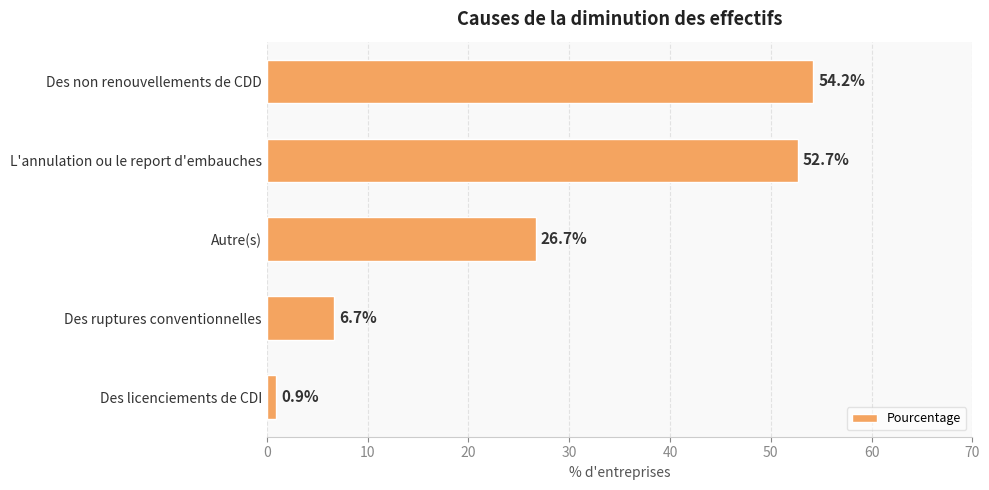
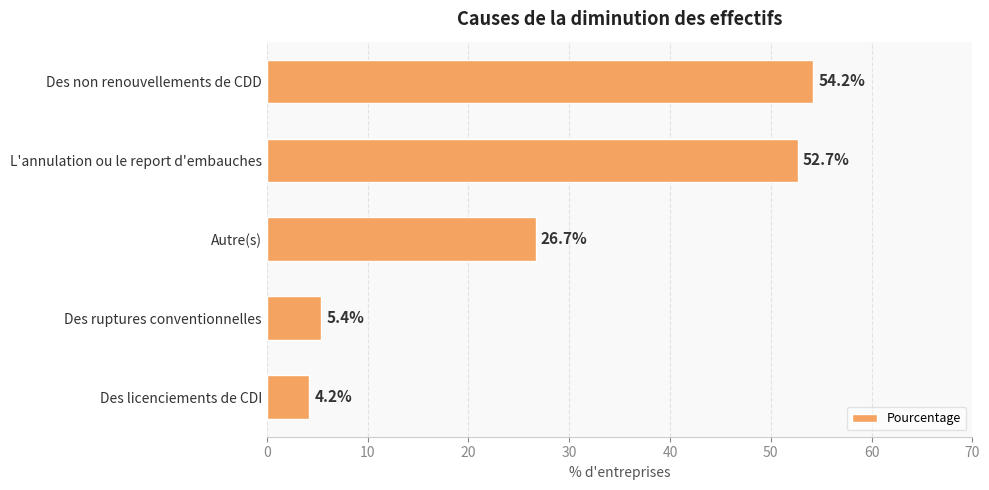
  {
    "Des non renouvellements de CDD": "54.2%",
    "L'annulation ou le report d'embauches": "52.7%",
    "Autre(s)": "26.7%",
-   "Des ruptures conventionnelles": "6.7%",
-   "Des licenciements de CDI": "0.9%"
+   "Des ruptures conventionnelles": "5.4%",
+   "Des licenciements de CDI": "4.2%"
  }
